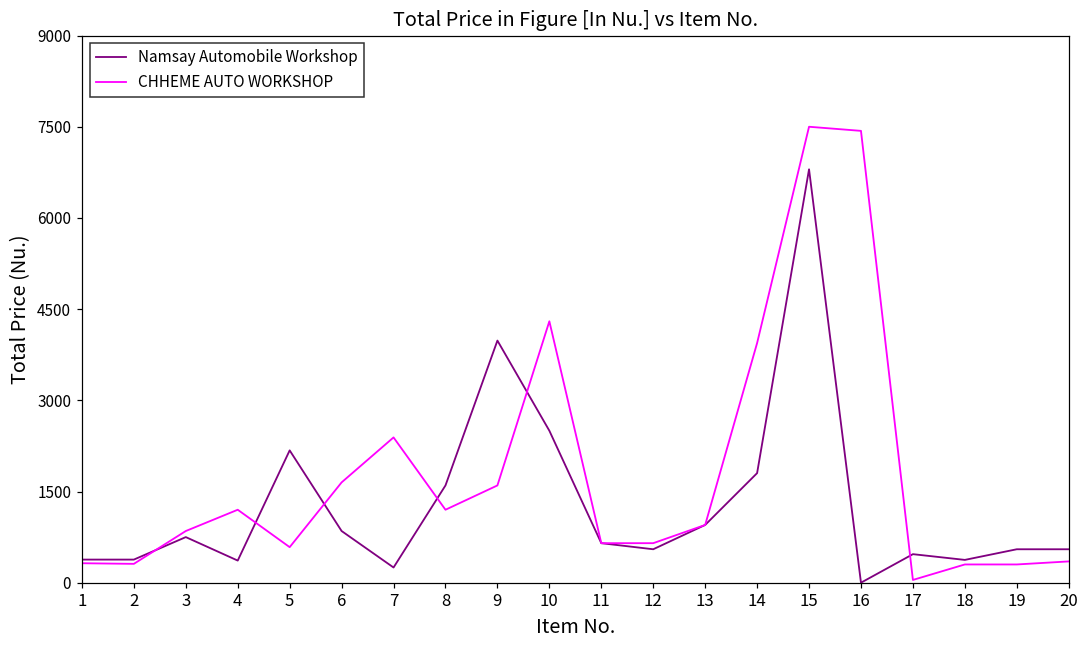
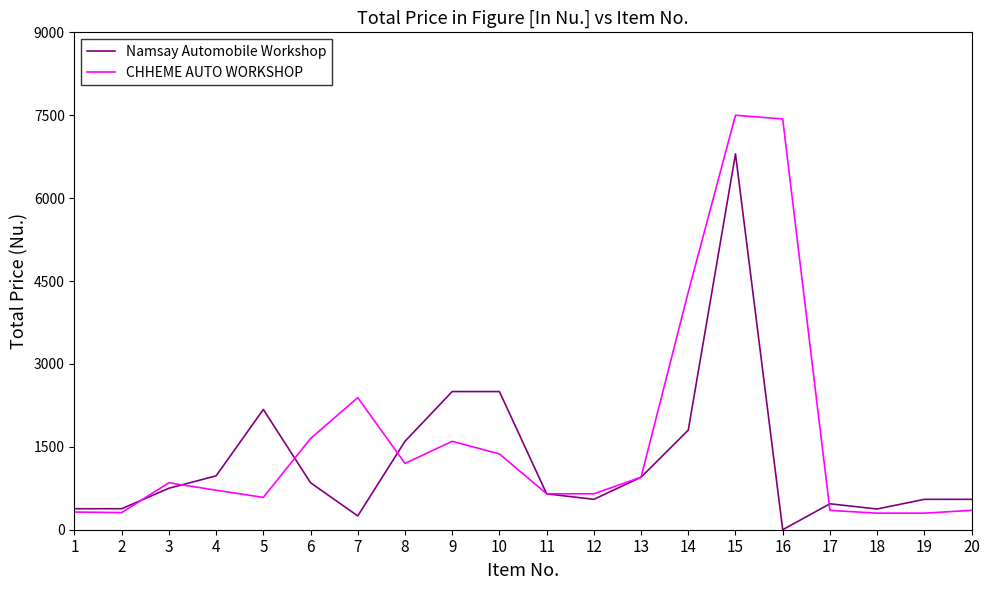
  {
    "Namsay Automobile Workshop": {
      "1": 400,
      "2": 400,
      "3": 800,
-     "4": 400,
+     "4": 1000,
      "5": 2200,
      "6": 900,
      "7": 300,
      "8": 1600,
-     "9": 4000,
+     "9": 2500,
      "10": 2500,
      "12": 600,
      "14": 1800,
      "15": 6800,
      "16": 0,
      "17": 500,
      "18": 400,
      "19": 600,
      "20": 600
    },
    "CHHEME AUTO WORKSHOP": {
      "1": 300,
      "2": 300,
      "3": 900,
-     "4": 1200,
+     "4": 700,
      "5": 600,
      "6": 1700,
      "7": 2400,
      "8": 1200,
      "9": 1600,
-     "10": 4300,
+     "10": 1400,
      "12": 700,
-     "14": 3900,
+     "14": 4300,
      "15": 7500,
      "16": 7400,
-     "17": 0,
+     "17": 400,
      "18": 300,
      "19": 300,
      "20": 400
    }
  }
